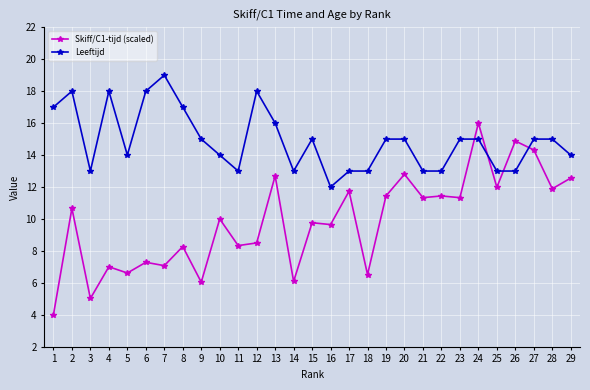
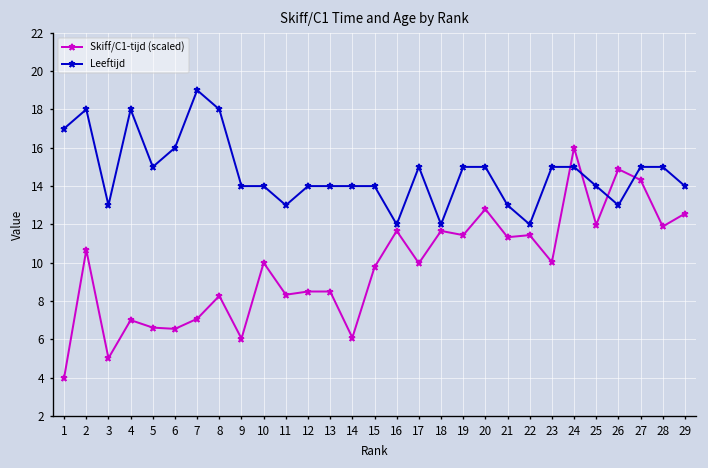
  {
    "Skiff/C1-tijd (scaled)": {
      "1": 4.0,
      "2": 10.7,
      "3": 5.0,
      "4": 7.0,
      "5": 6.6,
-     "6": 7.3,
+     "6": 6.6,
      "7": 7.1,
      "8": 8.3,
      "9": 6.0,
      "10": 10.0,
      "11": 8.3,
      "12": 8.5,
-     "13": 12.7,
+     "13": 8.5,
      "14": 6.1,
      "15": 9.8,
-     "16": 9.6,
-     "17": 11.7,
-     "18": 6.5,
+     "16": 11.7,
+     "17": 10.0,
+     "18": 11.7,
      "19": 11.4,
      "20": 12.8,
      "21": 11.3,
      "22": 11.4,
-     "23": 11.3,
+     "23": 10.0,
      "24": 16.0,
      "25": 12.0,
      "26": 14.9,
      "27": 14.3,
      "28": 11.9,
      "29": 12.6
    },
    "Leeftijd": {
      "1": 17,
      "2": 18,
      "3": 13,
      "4": 18,
-     "5": 14,
-     "6": 18,
+     "5": 15,
+     "6": 16,
      "7": 19,
-     "8": 17,
-     "9": 15,
+     "8": 18,
+     "9": 14,
      "10": 14,
      "11": 13,
-     "12": 18,
-     "13": 16,
-     "14": 13,
-     "15": 15,
+     "12": 14,
+     "13": 14,
+     "14": 14,
+     "15": 14,
      "16": 12,
-     "17": 13,
-     "18": 13,
+     "17": 15,
+     "18": 12,
      "19": 15,
      "20": 15,
      "21": 13,
-     "22": 13,
+     "22": 12,
      "23": 15,
      "24": 15,
-     "25": 13,
+     "25": 14,
      "26": 13,
      "27": 15,
      "28": 15,
      "29": 14
    }
  }
